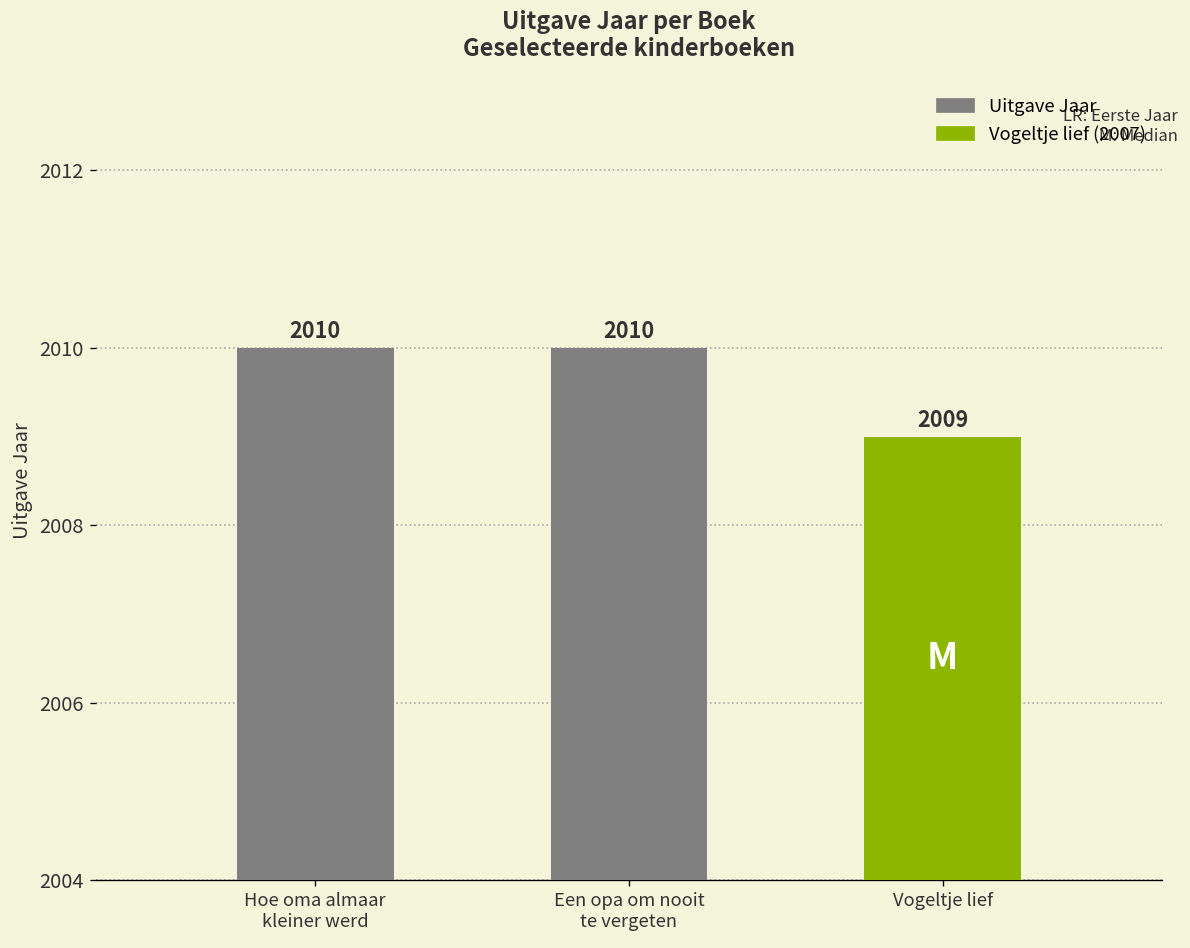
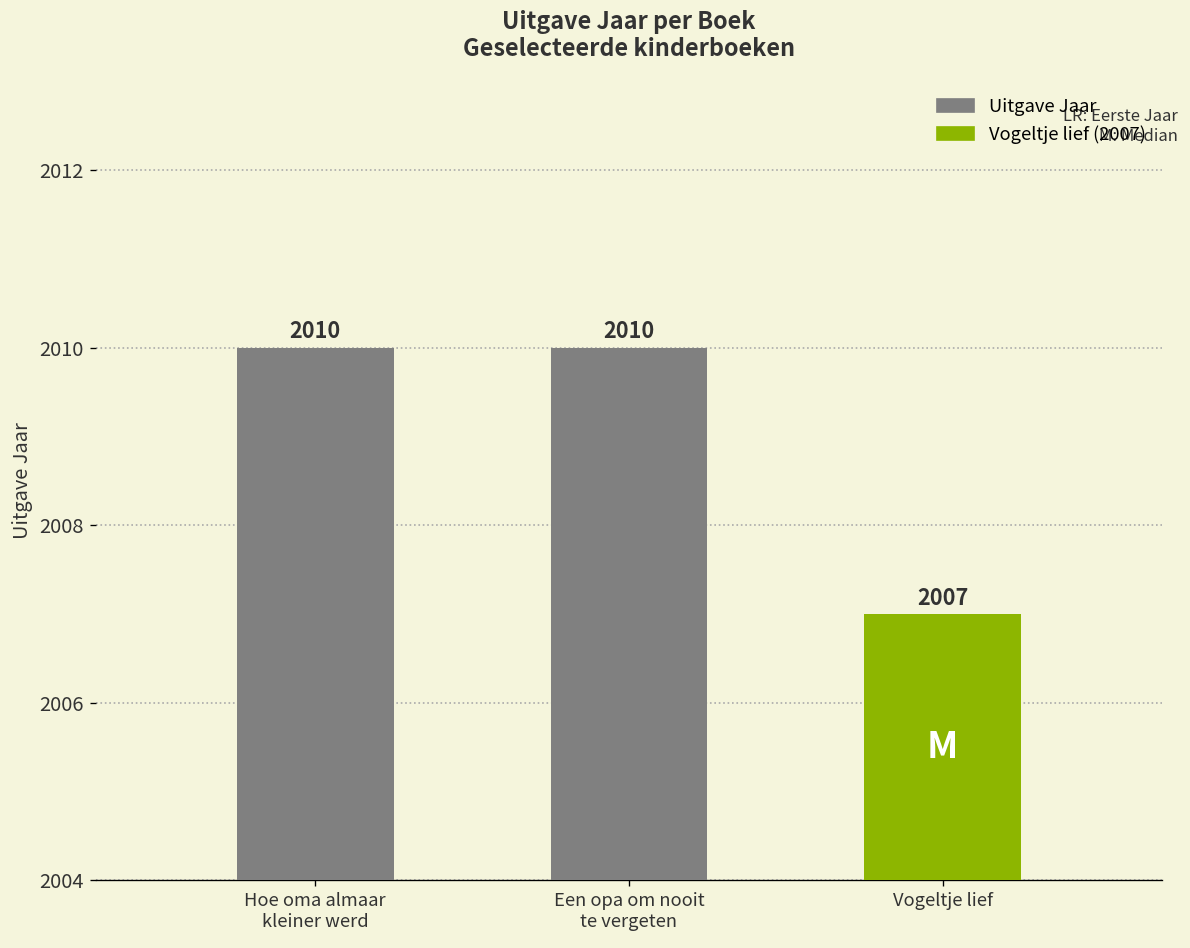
  {
    "Hoe oma almaar kleiner werd": 2010,
    "Een opa om nooit te vergeten": 2010,
-   "Vogeltje lief": 2009
+   "Vogeltje lief": 2007
  }
